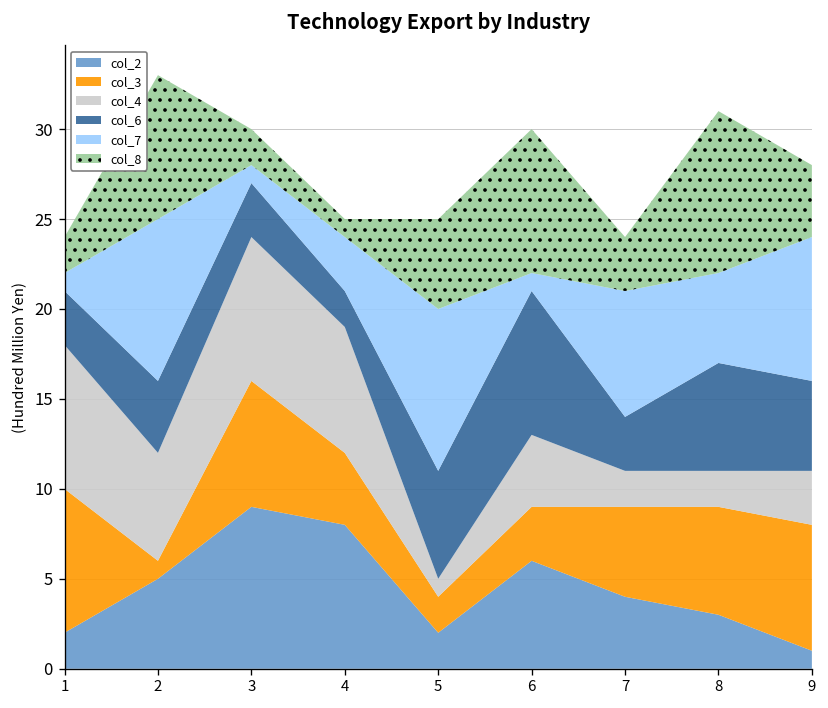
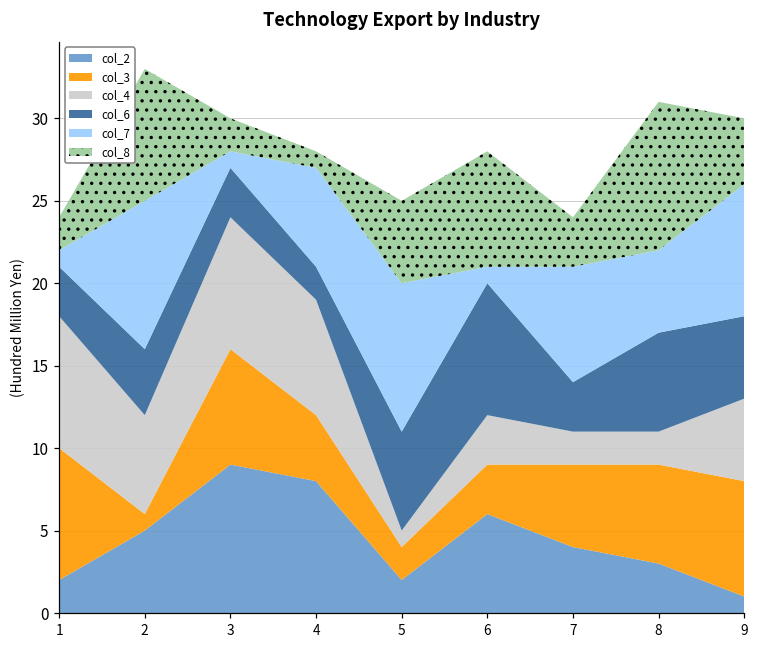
  {
    "col_2": {
      "1": 2,
      "2": 5,
      "3": 9,
      "4": 8,
      "5": 2,
      "6": 6,
      "7": 4,
      "8": 3,
      "9": 1
    },
    "col_3": {
      "1": 8,
      "2": 1,
      "3": 7,
      "4": 4,
      "5": 2,
      "6": 3,
      "7": 5,
      "8": 6,
      "9": 7
    },
    "col_4": {
      "1": 8,
      "2": 6,
      "3": 8,
      "4": 7,
      "5": 1,
-     "6": 4,
+     "6": 3,
      "7": 2,
      "8": 2,
-     "9": 3
+     "9": 5
    },
    "col_6": {
      "1": 3,
      "2": 4,
      "3": 3,
      "4": 2,
      "5": 6,
      "6": 8,
      "7": 3,
      "8": 6,
      "9": 5
    },
    "col_7": {
      "1": 1,
      "2": 9,
      "3": 1,
-     "4": 3,
+     "4": 6,
      "5": 9,
      "6": 1,
      "7": 7,
      "8": 5,
      "9": 8
    },
    "col_8": {
      "1": 2,
      "2": 8,
      "3": 2,
      "4": 1,
      "5": 5,
-     "6": 8,
+     "6": 7,
      "7": 3,
      "8": 9,
      "9": 4
    }
  }
